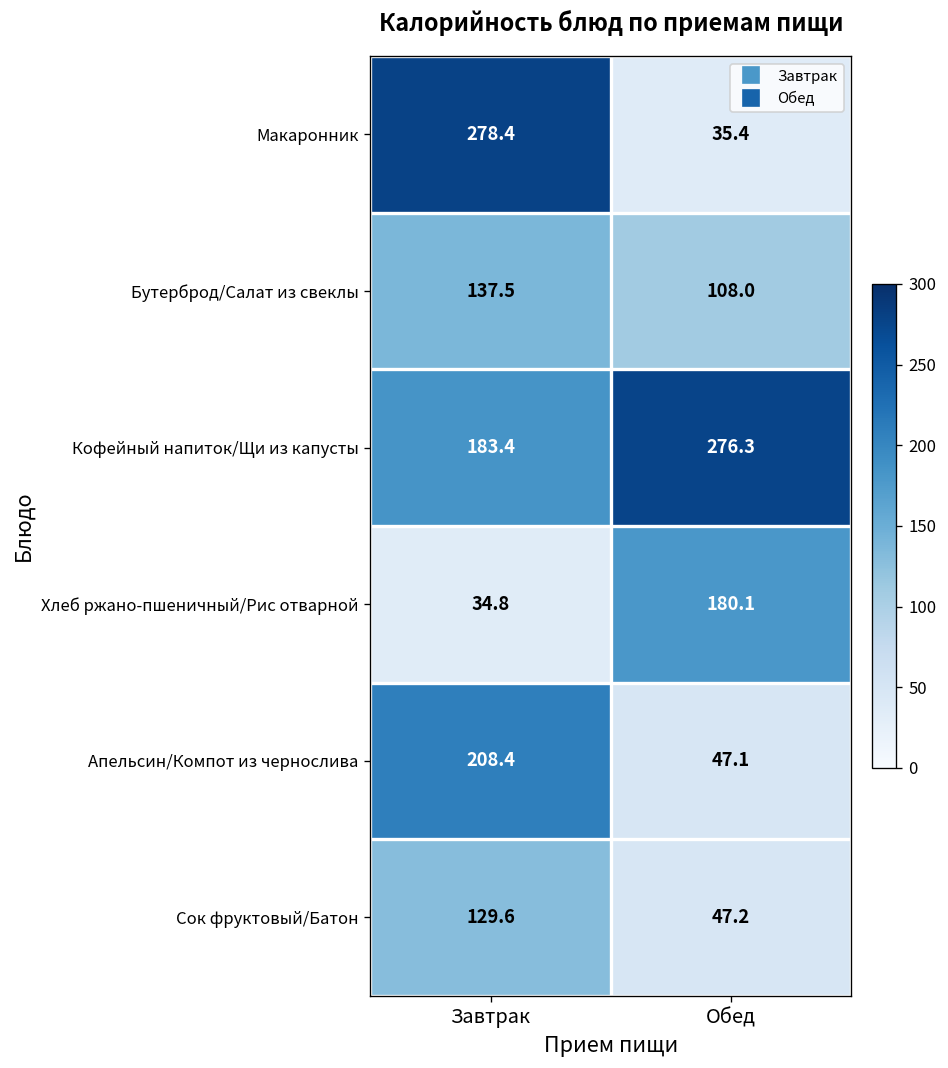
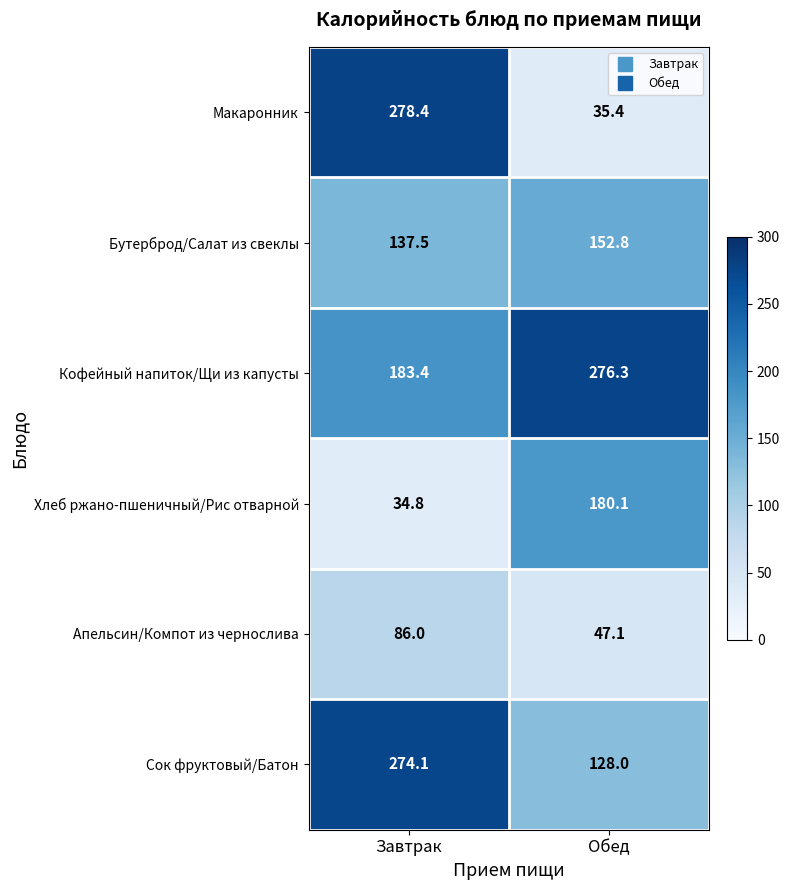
  {
    "Макаронник": {
      "Завтрак": 278.4,
      "Обед": 35.4
    },
    "Бутерброд/Салат из свеклы": {
      "Завтрак": 137.5,
-     "Обед": 108.0
+     "Обед": 152.8
    },
    "Кофейный напиток/Щи из капусты": {
      "Завтрак": 183.4,
      "Обед": 276.3
    },
    "Хлеб ржано-пшеничный/Рис отварной": {
      "Завтрак": 34.8,
      "Обед": 180.1
    },
    "Апельсин/Компот из чернослива": {
-     "Завтрак": 208.4,
+     "Завтрак": 86.0,
      "Обед": 47.1
    },
    "Сок фруктовый/Батон": {
-     "Завтрак": 129.6,
-     "Обед": 47.2
+     "Завтрак": 274.1,
+     "Обед": 128.0
    }
  }
